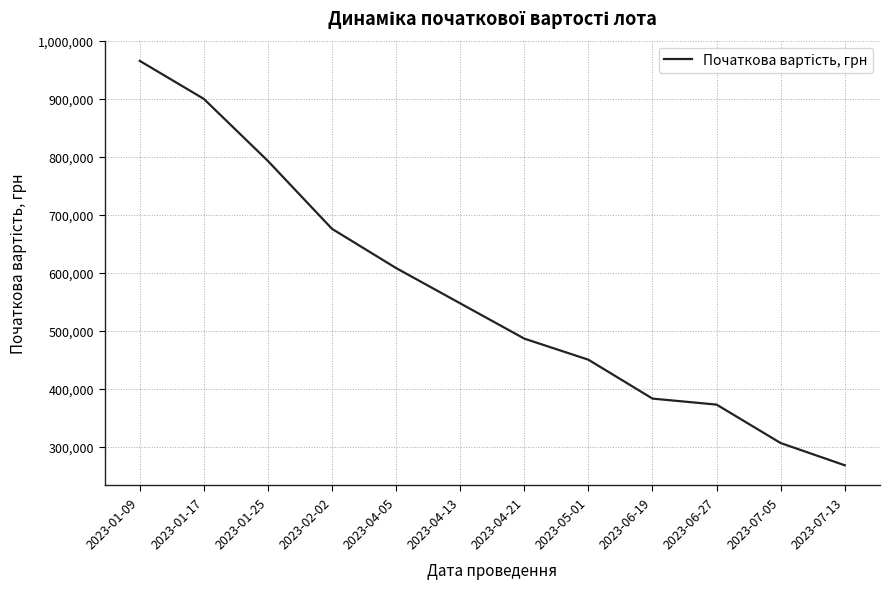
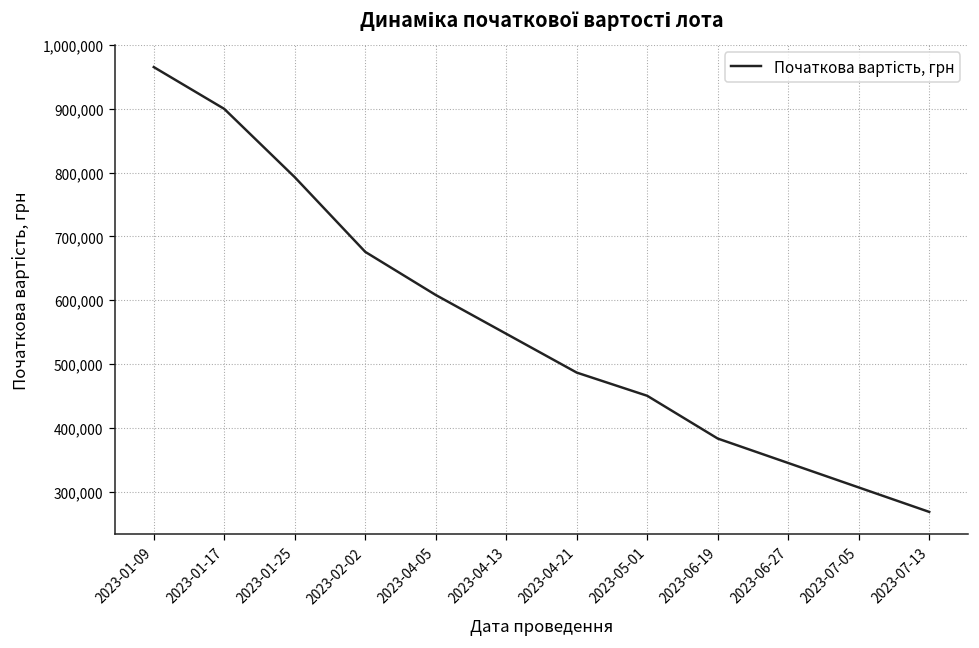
  {
    "2023-01-09": "970,000",
    "2023-01-17": "900,000",
    "2023-01-25": "790,000",
    "2023-02-02": "680,000",
    "2023-04-05": "610,000",
    "2023-04-13": "550,000",
    "2023-04-21": "490,000",
    "2023-05-01": "450,000",
    "2023-06-19": "380,000",
-   "2023-06-27": "370,000",
+   "2023-06-27": "340,000",
    "2023-07-05": "310,000",
    "2023-07-13": "270,000"
  }
